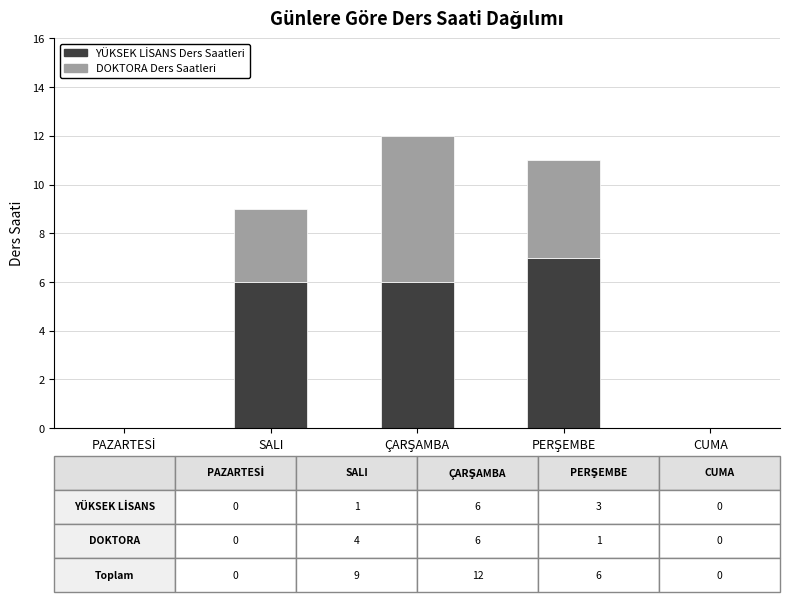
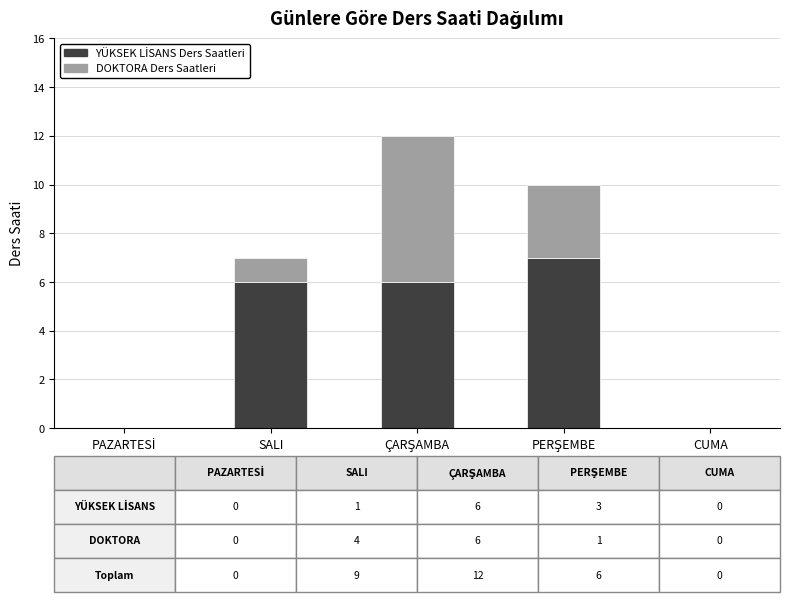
  {
    "YÜKSEK LİSANS Ders Saatleri": {
      "PAZARTESİ": 0,
      "SALI": 6,
      "ÇARŞAMBA": 6,
      "PERŞEMBE": 7,
      "CUMA": 0
    },
    "DOKTORA Ders Saatleri": {
      "PAZARTESİ": 0,
-     "SALI": 3,
+     "SALI": 1,
      "ÇARŞAMBA": 6,
-     "PERŞEMBE": 4,
+     "PERŞEMBE": 3,
      "CUMA": 0
    }
  }
